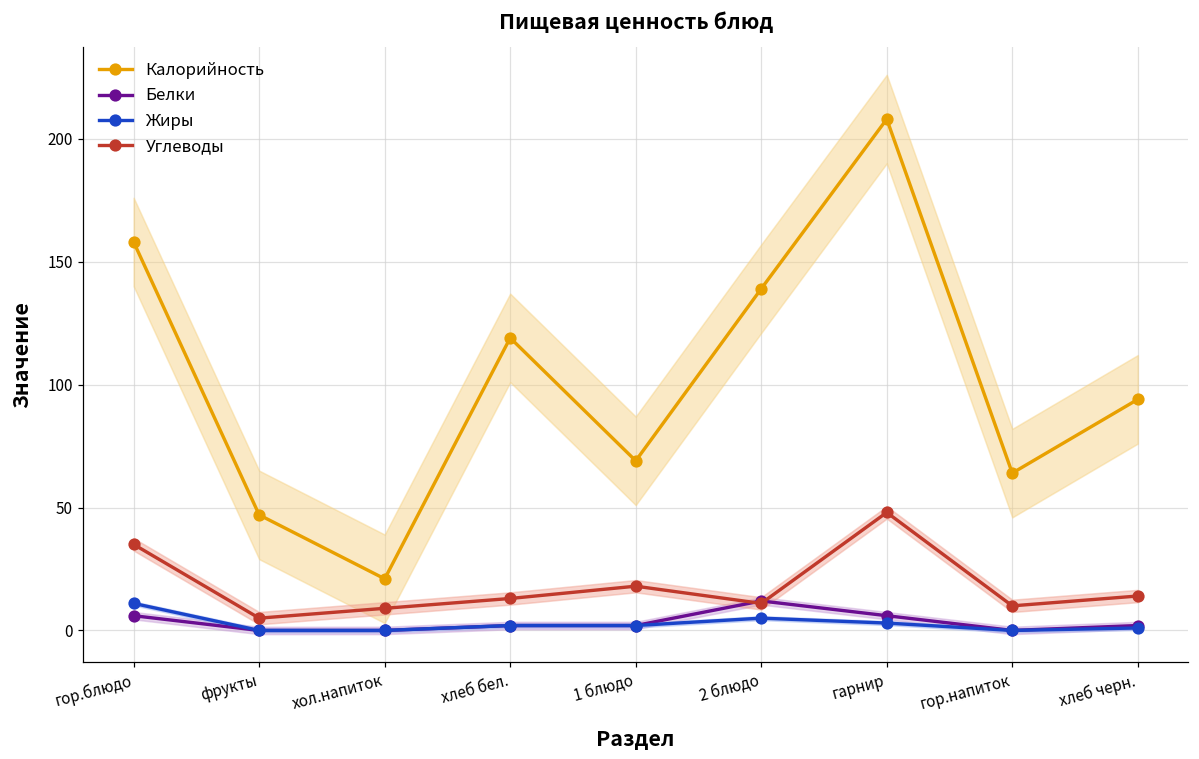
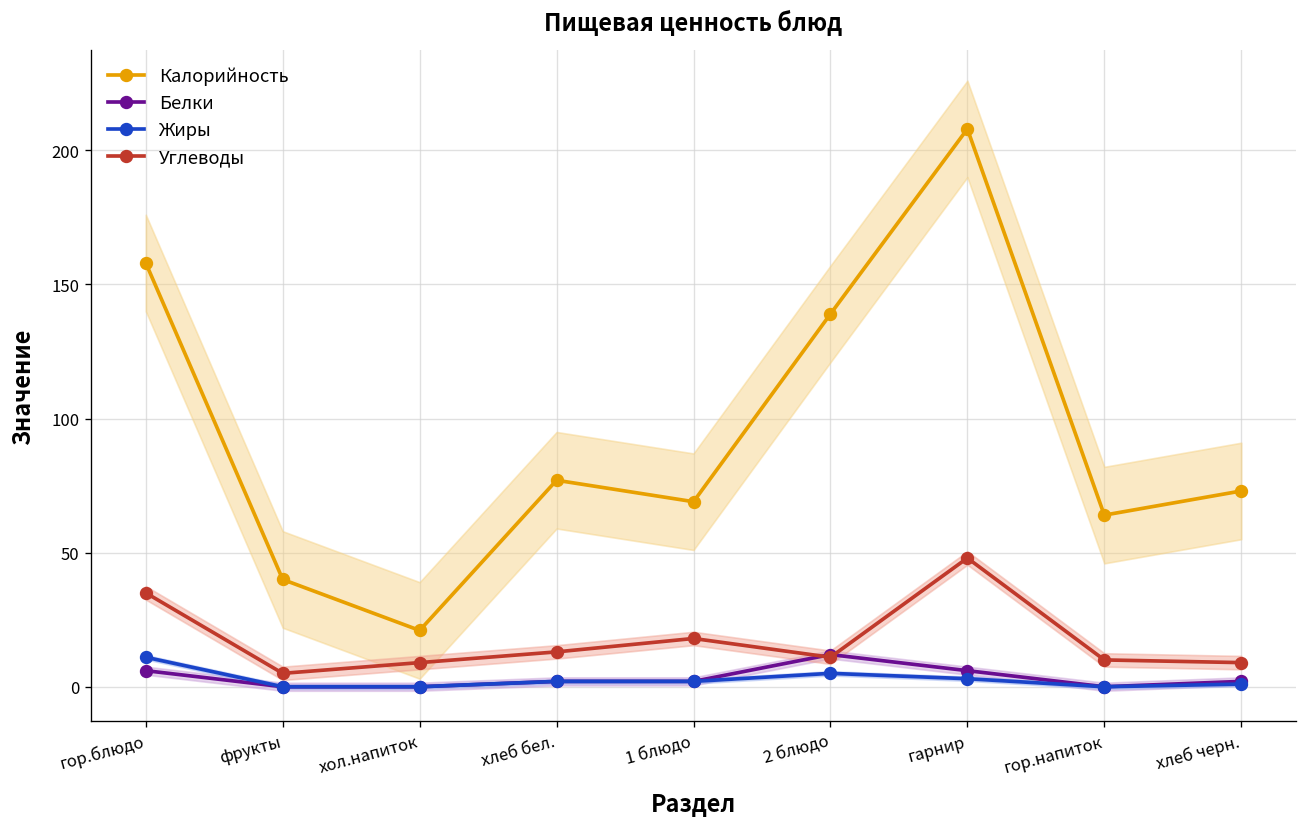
  {
    "Калорийность": {
      "гор.блюдо": 158,
-     "фрукты": 47,
+     "фрукты": 40,
      "хол.напиток": 21,
-     "хлеб бел.": 119,
+     "хлеб бел.": 77,
      "1 блюдо": 69,
      "2 блюдо": 139,
      "гарнир": 208,
      "гор.напиток": 64,
-     "хлеб черн.": 94
+     "хлеб черн.": 73
    },
    "Белки": {
      "гор.блюдо": 6,
      "гарнир": 6
    },
    "Углеводы": {
      "гор.блюдо": 35,
      "фрукты": 5,
      "хол.напиток": 9,
      "хлеб бел.": 13,
      "1 блюдо": 18,
      "гарнир": 48,
      "гор.напиток": 10,
-     "хлеб черн.": 14
+     "хлеб черн.": 9
    }
  }
